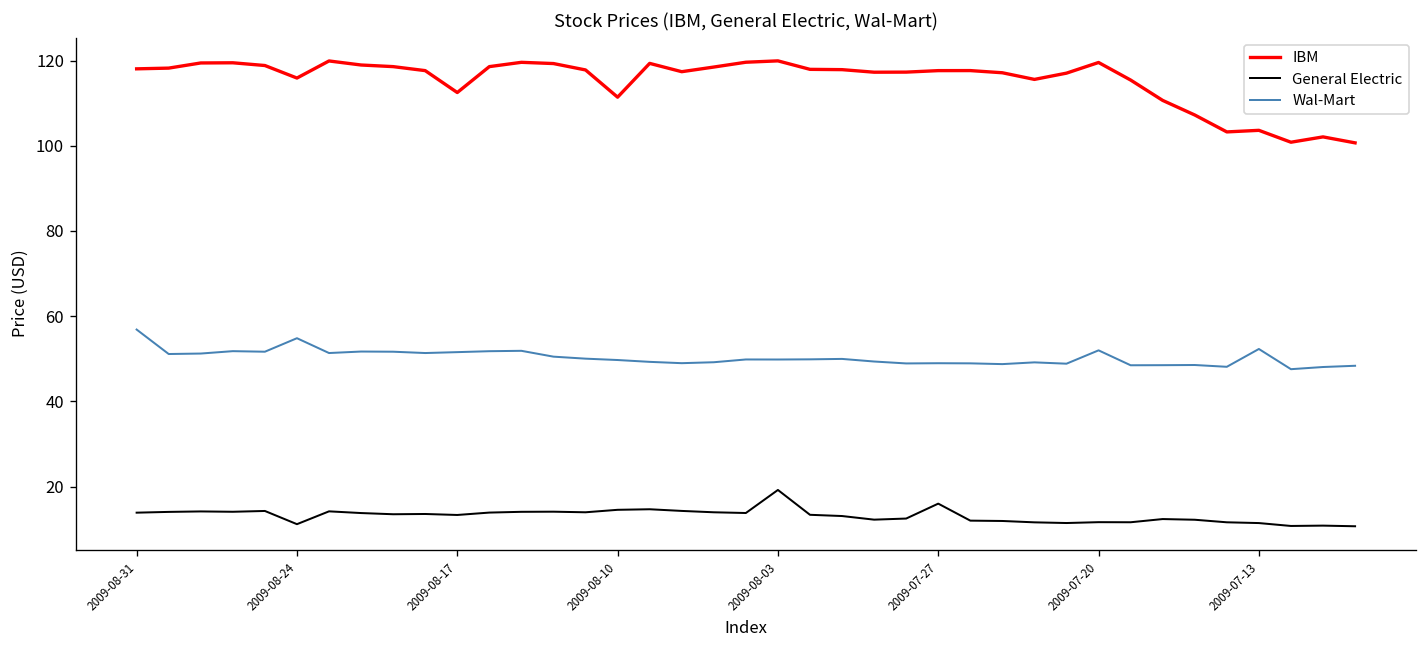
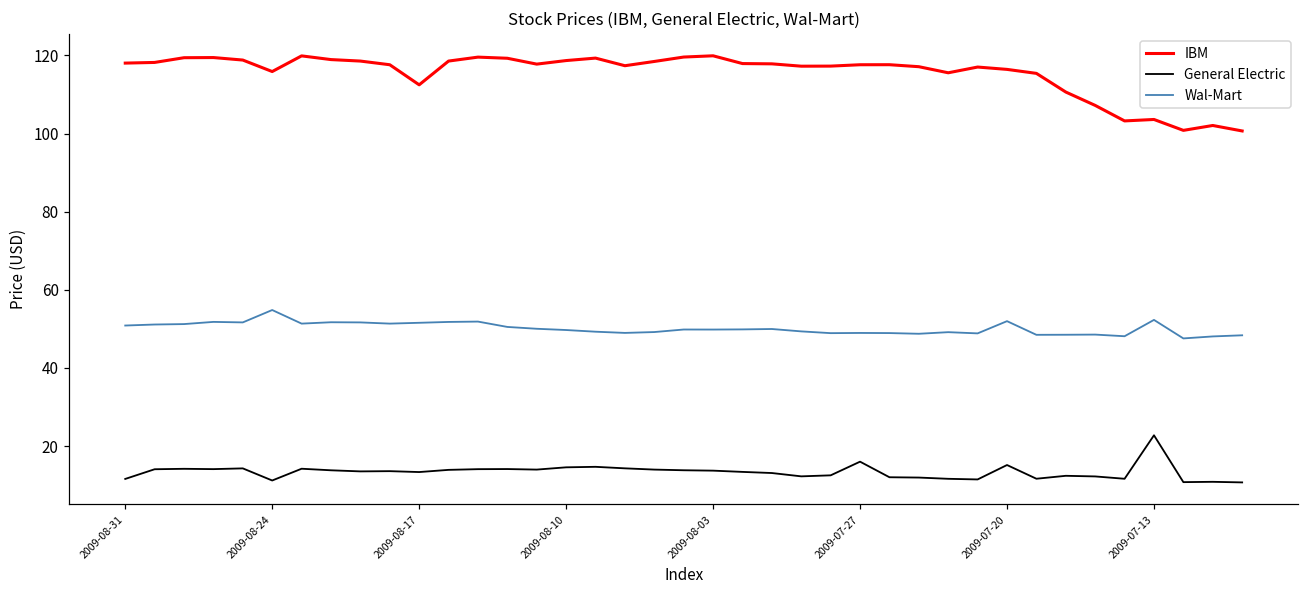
  {
    "IBM": {
      "2009-08-31": 118,
      "2009-08-24": 116,
      "2009-08-17": 112,
-     "2009-08-10": 111,
+     "2009-08-10": 119,
      "2009-08-03": 120,
      "2009-07-27": 118,
-     "2009-07-20": 120,
+     "2009-07-20": 116,
      "2009-07-13": 104
    },
    "General Electric": {
-     "2009-08-31": 14,
+     "2009-08-31": 12,
      "2009-08-24": 11,
      "2009-08-17": 13,
      "2009-08-10": 15,
-     "2009-08-03": 19,
+     "2009-08-03": 14,
      "2009-07-27": 16,
-     "2009-07-20": 12,
-     "2009-07-13": 11
+     "2009-07-20": 15,
+     "2009-07-13": 23
    },
    "Wal-Mart": {
-     "2009-08-31": 57,
+     "2009-08-31": 51,
      "2009-08-24": 55,
      "2009-08-17": 52,
      "2009-08-10": 50,
      "2009-08-03": 50,
      "2009-07-27": 49,
      "2009-07-20": 52,
      "2009-07-13": 52
    }
  }
